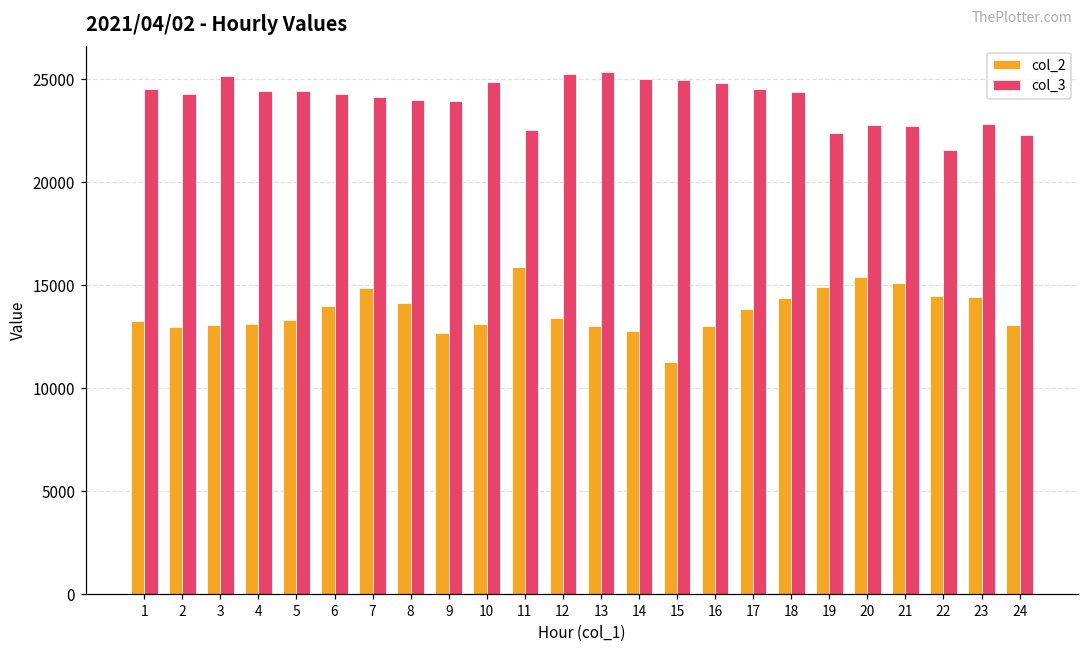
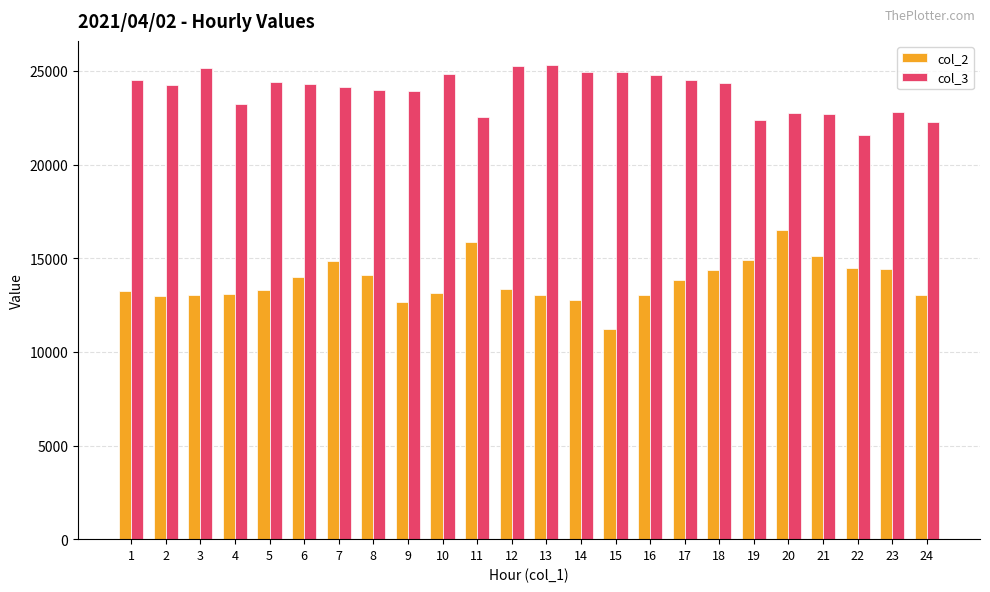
  {
    "col_2": {
      "1": 13200,
      "2": 13000,
      "3": 13100,
      "4": 13100,
      "5": 13300,
      "6": 14000,
      "7": 14800,
      "8": 14100,
      "9": 12700,
      "10": 13100,
      "11": 15800,
      "12": 13400,
      "13": 13000,
      "14": 12800,
      "15": 11200,
      "16": 13000,
      "17": 13800,
      "18": 14400,
      "19": 14900,
-     "20": 15400,
+     "20": 16500,
      "21": 15100,
      "22": 14500,
      "23": 14400,
      "24": 13000
    },
    "col_3": {
      "1": 24500,
      "2": 24300,
      "3": 25200,
-     "4": 24400,
+     "4": 23300,
      "5": 24400,
      "6": 24300,
      "7": 24100,
      "8": 24000,
      "9": 23900,
      "10": 24800,
      "11": 22500,
      "12": 25200,
      "13": 25300,
      "14": 25000,
      "15": 24900,
      "16": 24800,
      "17": 24500,
      "18": 24400,
      "19": 22400,
      "20": 22700,
      "21": 22700,
      "22": 21600,
      "23": 22800,
      "24": 22300
    }
  }
